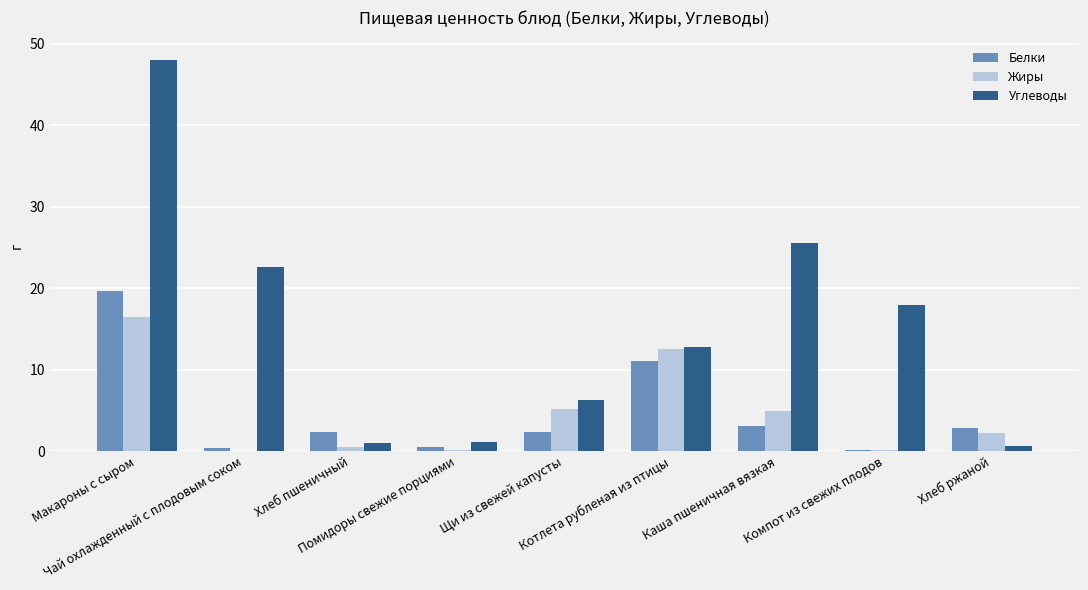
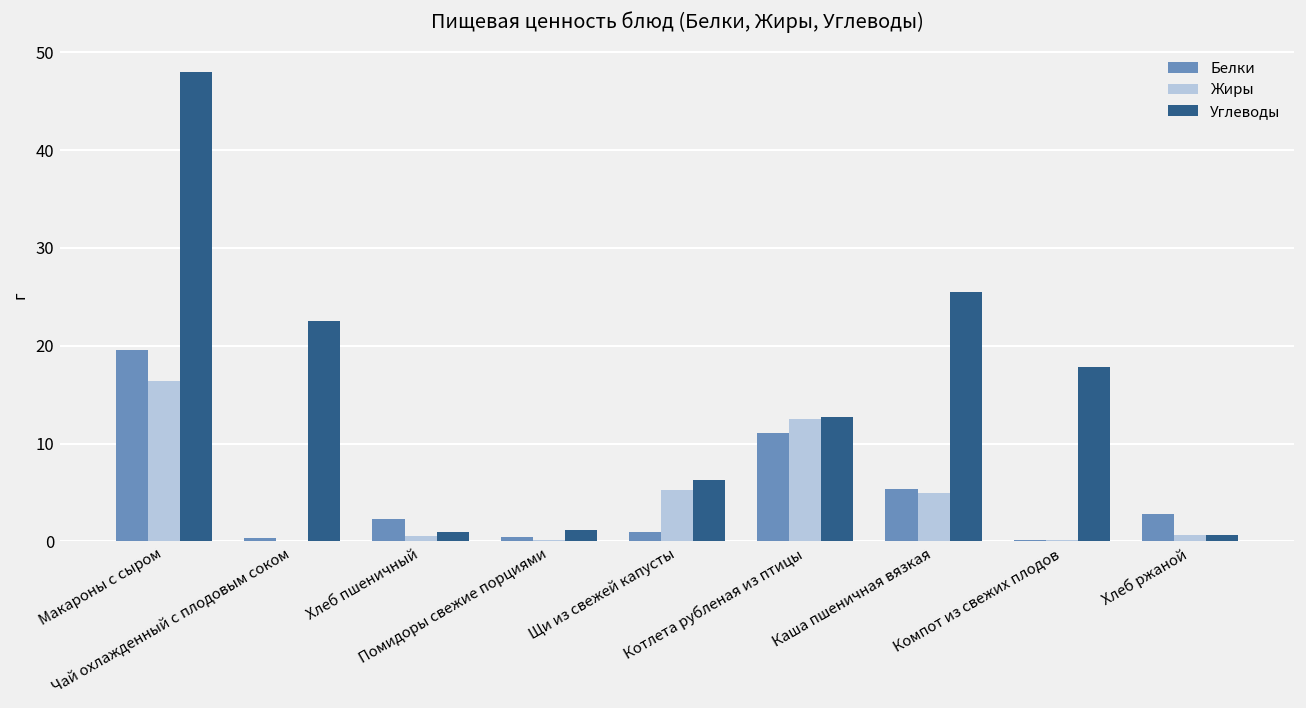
  {
    "Белки": {
      "Макароны с сыром": 20,
      "Чай охлажденный с плодовым соком": 0,
      "Хлеб пшеничный": 2,
      "Помидоры свежие порциями": 0,
-     "Щи из свежей капусты": 2,
+     "Щи из свежей капусты": 1,
      "Котлета рубленая из птицы": 11,
-     "Каша пшеничная вязкая": 3,
+     "Каша пшеничная вязкая": 5,
      "Хлеб ржаной": 3
    },
    "Жиры": {
      "Макароны с сыром": 16,
      "Хлеб пшеничный": 1,
      "Щи из свежей капусты": 5,
      "Котлета рубленая из птицы": 13,
      "Каша пшеничная вязкая": 5,
-     "Хлеб ржаной": 2
+     "Хлеб ржаной": 1
    },
    "Углеводы": {
      "Макароны с сыром": 48,
      "Чай охлажденный с плодовым соком": 23,
      "Хлеб пшеничный": 1,
      "Помидоры свежие порциями": 1,
      "Щи из свежей капусты": 6,
      "Котлета рубленая из птицы": 13,
      "Каша пшеничная вязкая": 26,
      "Компот из свежих плодов": 18,
      "Хлеб ржаной": 1
    }
  }
